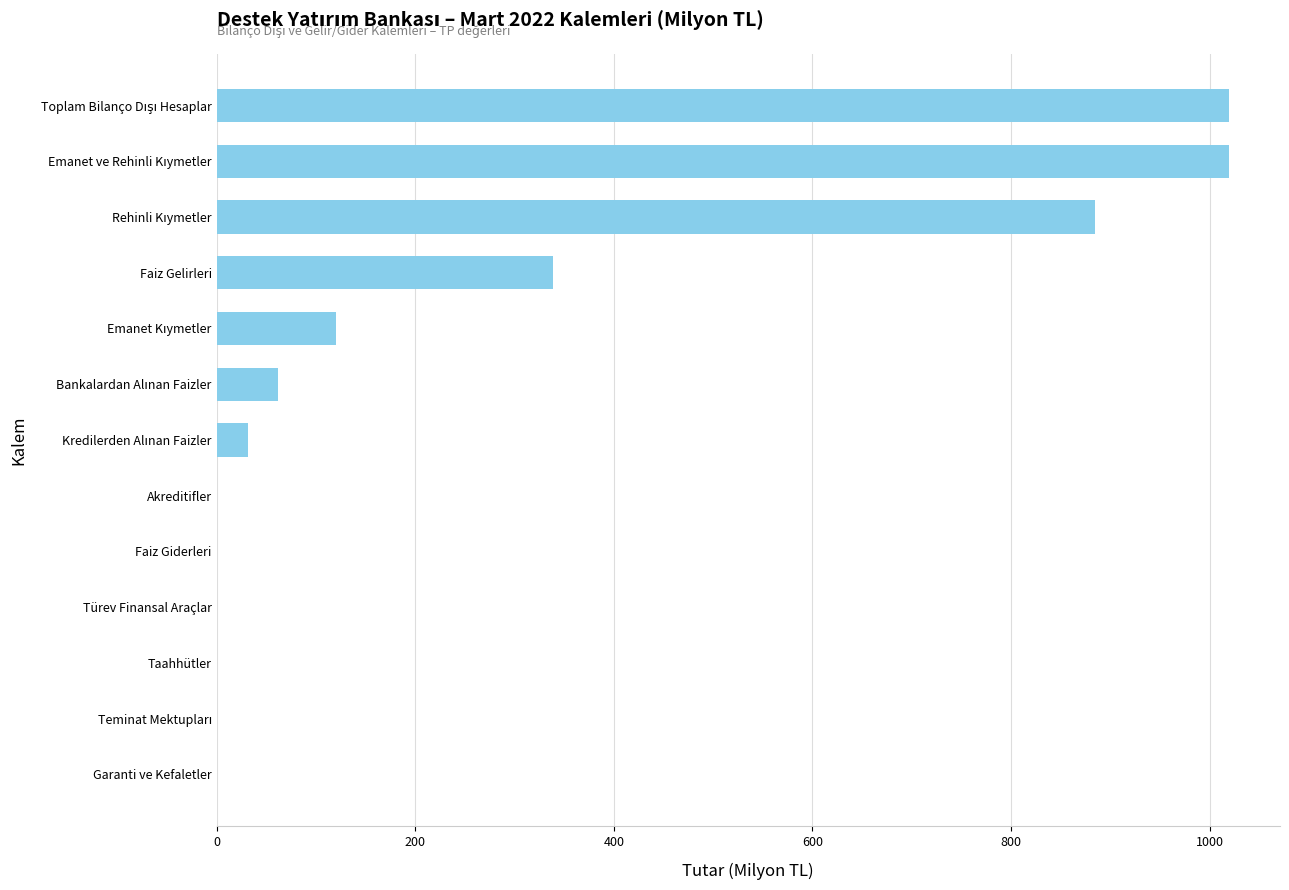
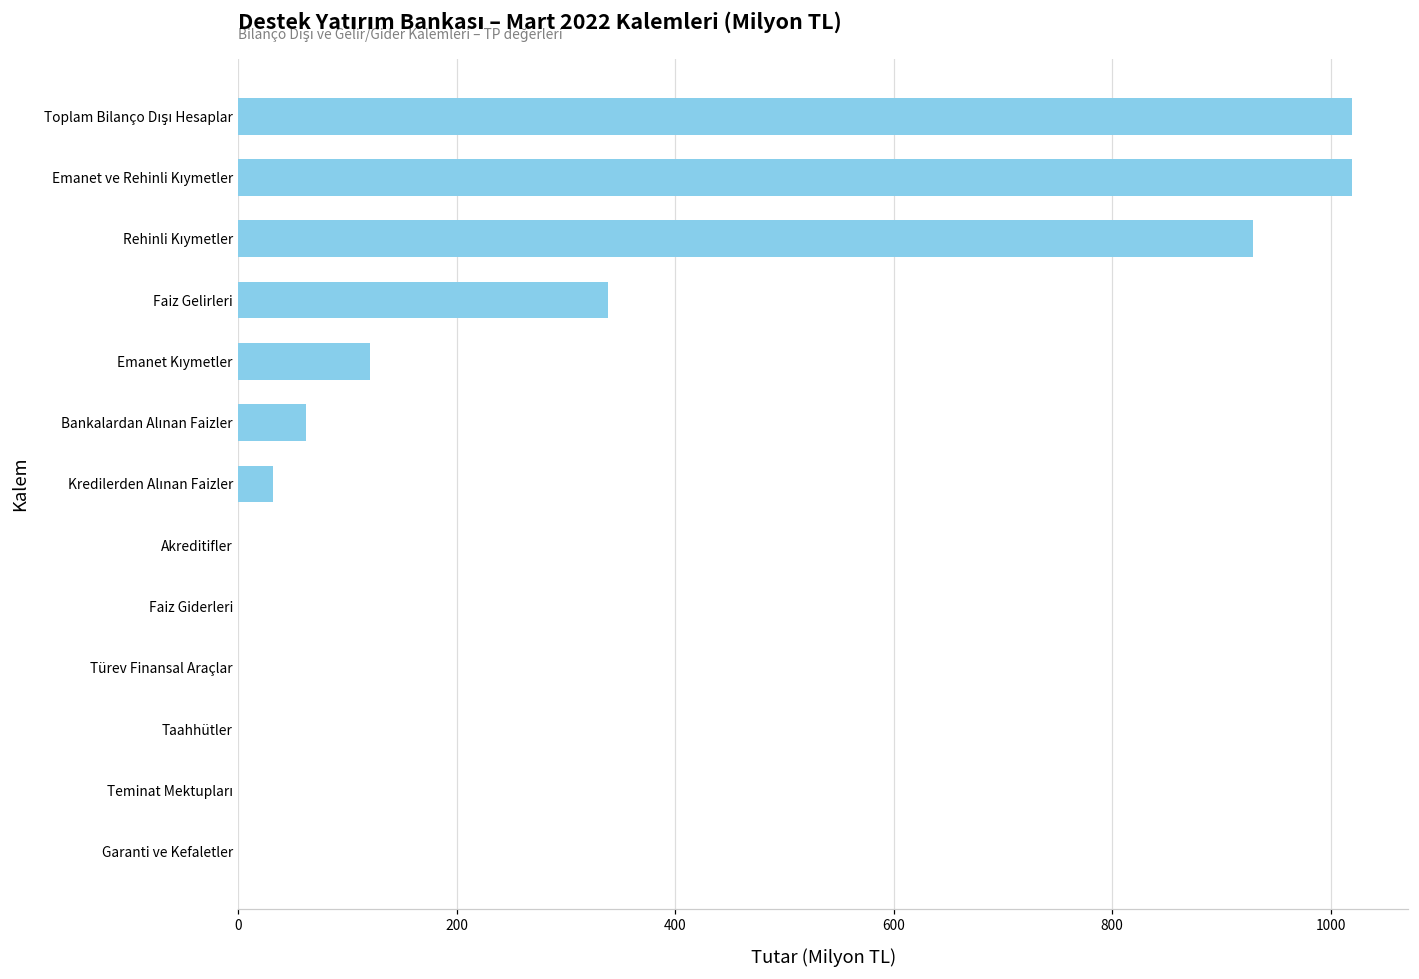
  {
    "Toplam Bilanço Dışı Hesaplar": 1020,
    "Emanet ve Rehinli Kıymetler": 1020,
-   "Rehinli Kıymetler": 890,
+   "Rehinli Kıymetler": 930,
    "Faiz Gelirleri": 340,
    "Emanet Kıymetler": 120,
    "Bankalardan Alınan Faizler": 60,
    "Kredilerden Alınan Faizler": 30,
    "Akreditifler": 0,
    "Faiz Giderleri": 0,
    "Türev Finansal Araçlar": 0,
    "Taahhütler": 0,
    "Teminat Mektupları": 0,
    "Garanti ve Kefaletler": 0
  }
